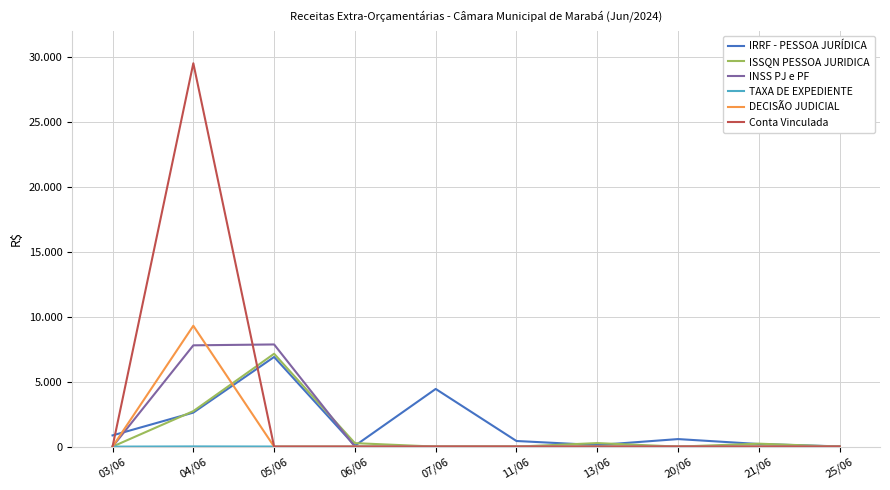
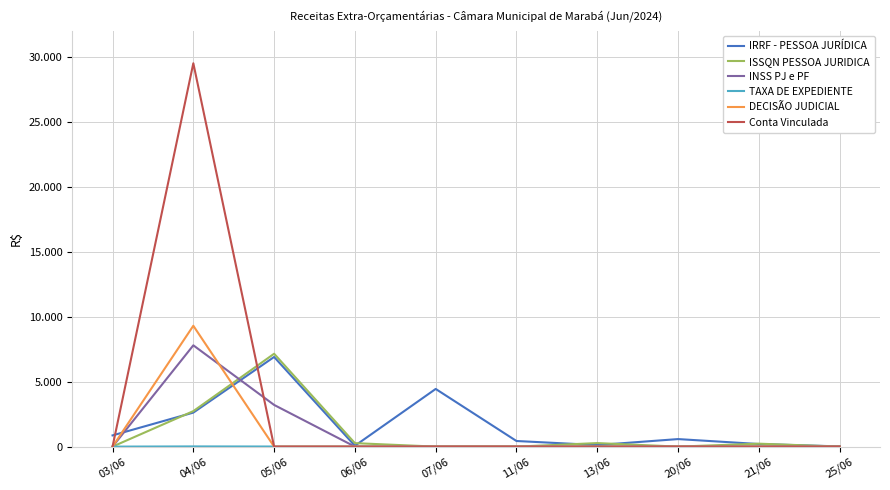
  {
    "ISSQN PESSOA JURIDICA": {
      "05/06": 7.1,
      "06/06": 0.3
    },
    "INSS PJ e PF": {
      "04/06": 7.8,
-     "05/06": 7.9
+     "05/06": 3.2
    },
    "DECISÃO JUDICIAL": {
      "04/06": 9.3
    },
    "Conta Vinculada": {
      "04/06": 29.5
    }
  }
